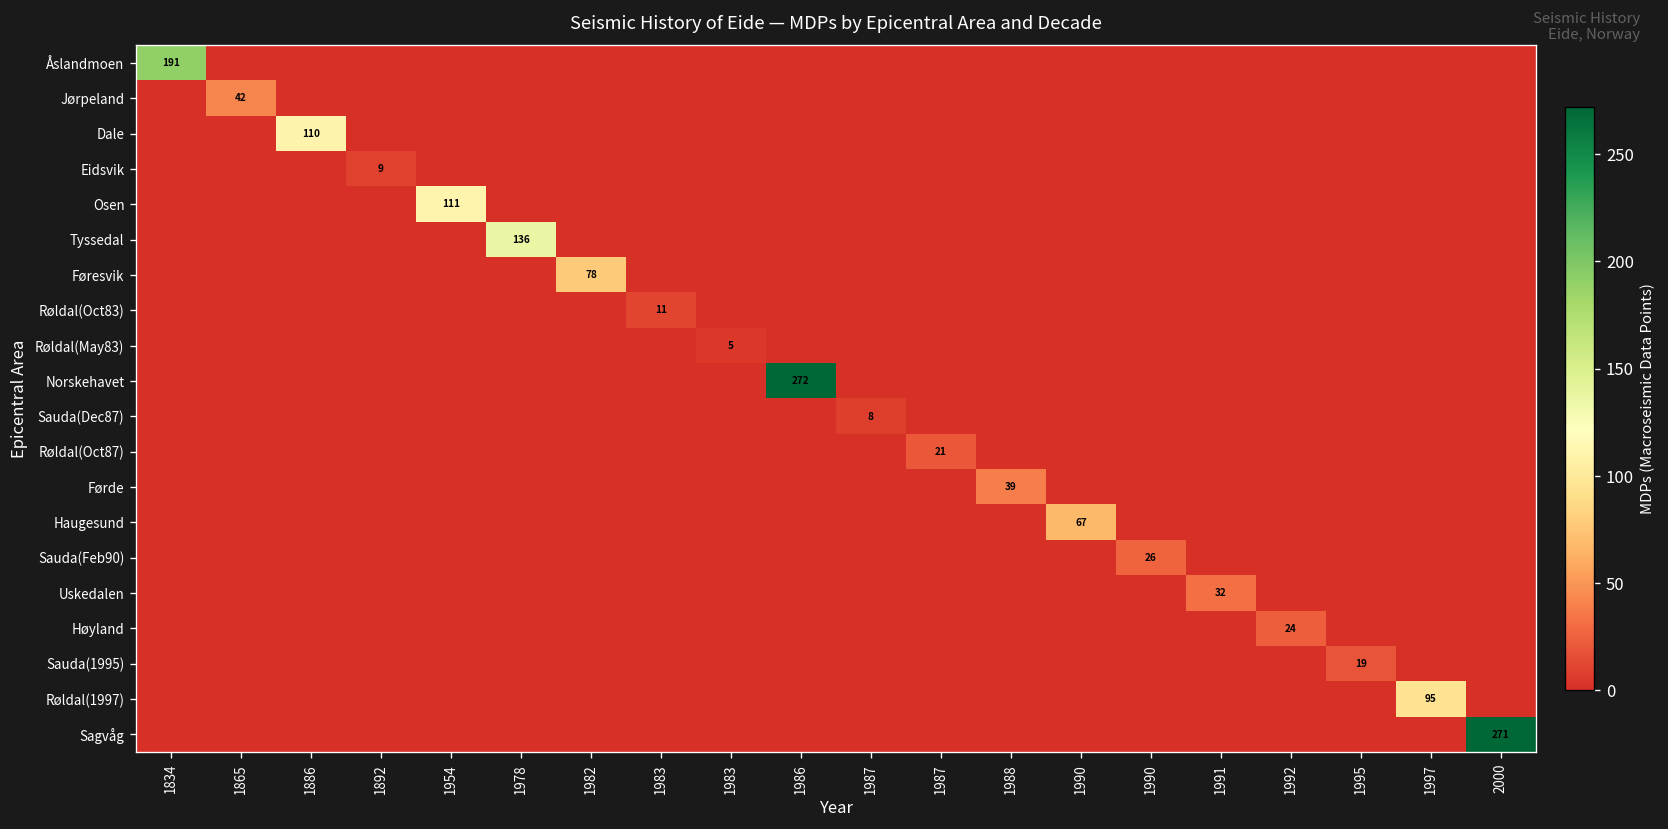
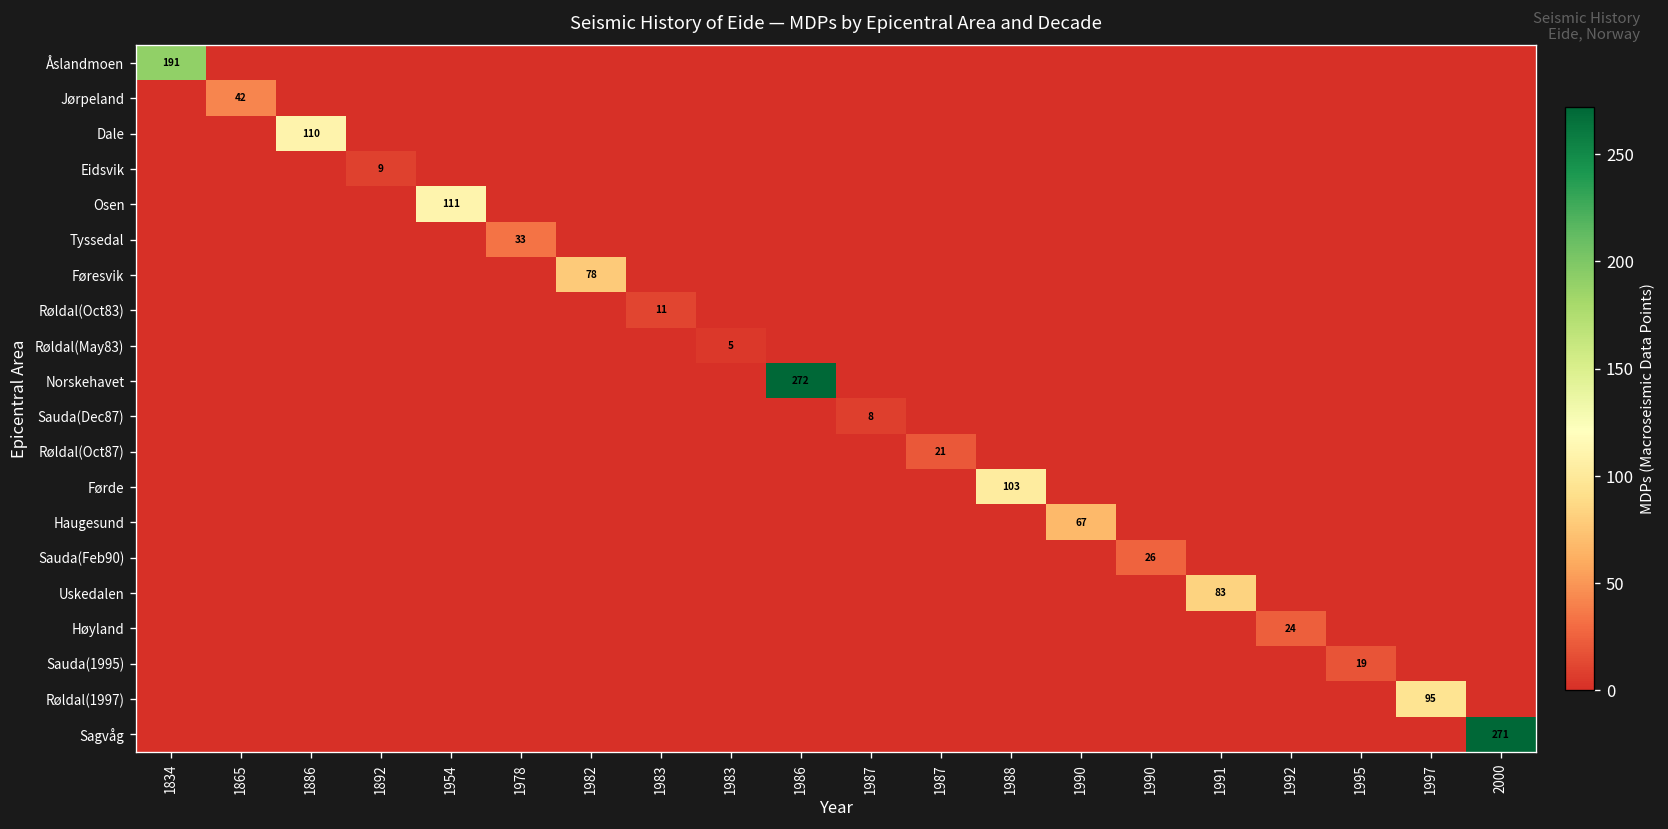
  {
    "Åslandmoen": {
      "1834": 191
    },
    "Jørpeland": {
      "1865": 42
    },
    "Dale": {
      "1886": 110
    },
    "Eidsvik": {
      "1892": 9
    },
    "Osen": {
      "1954": 111
    },
    "Tyssedal": {
-     "1978": 136
+     "1978": 33
    },
    "Føresvik": {
      "1982": 78
    },
    "Norskehavet": {
      "1986": 272
    },
    "Førde": {
-     "1988": 39
+     "1988": 103
    },
    "Uskedalen": {
-     "1991": 32
+     "1991": 83
    },
    "Høyland": {
      "1992": 24
    },
    "Sauda(1995)": {
      "1995": 19
    },
    "Røldal(1997)": {
      "1997": 95
    },
    "Sagvåg": {
      "2000": 271
    }
  }
